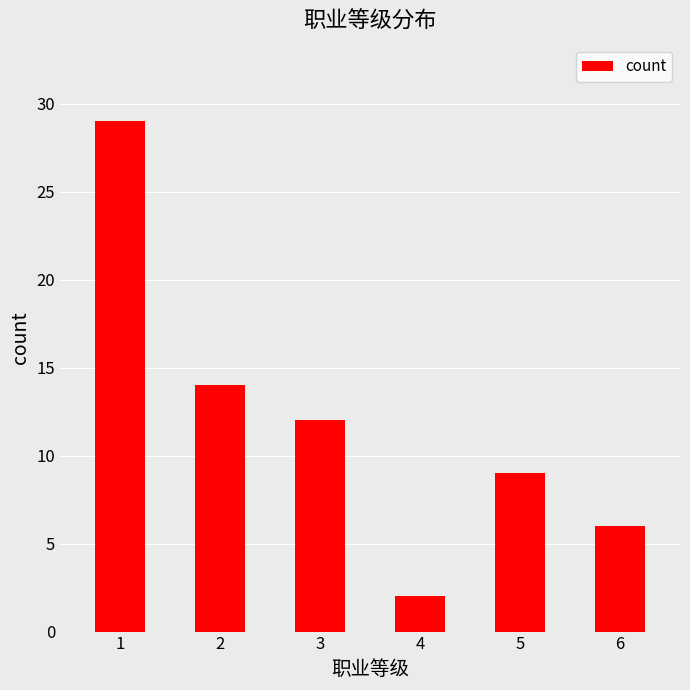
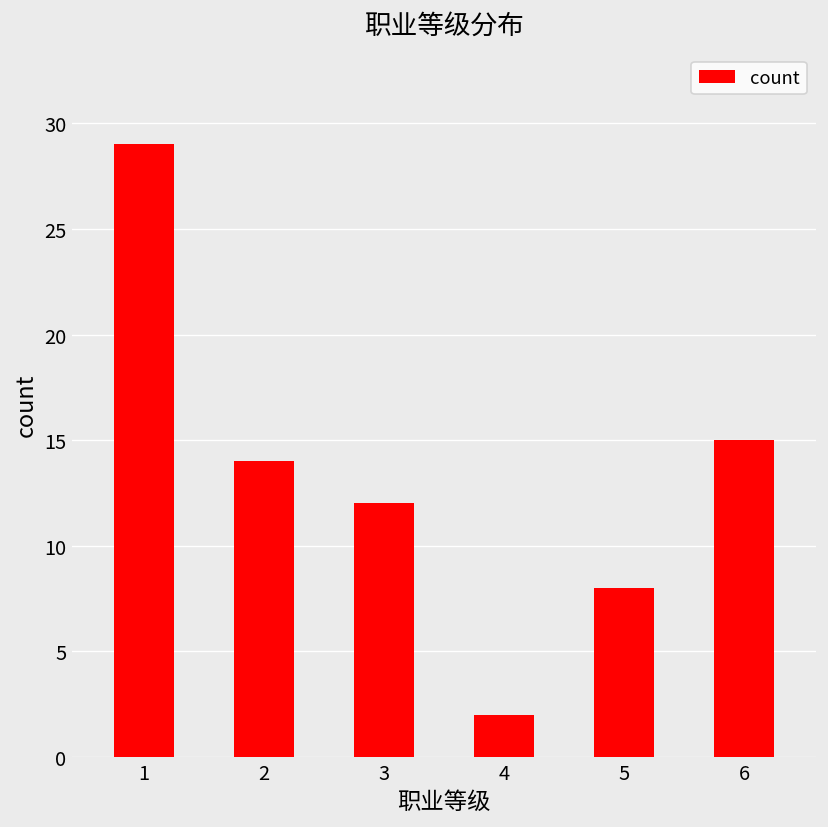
  {
    "1": 29,
    "2": 14,
    "3": 12,
    "4": 2,
-   "5": 9,
-   "6": 6
+   "5": 8,
+   "6": 15
  }
